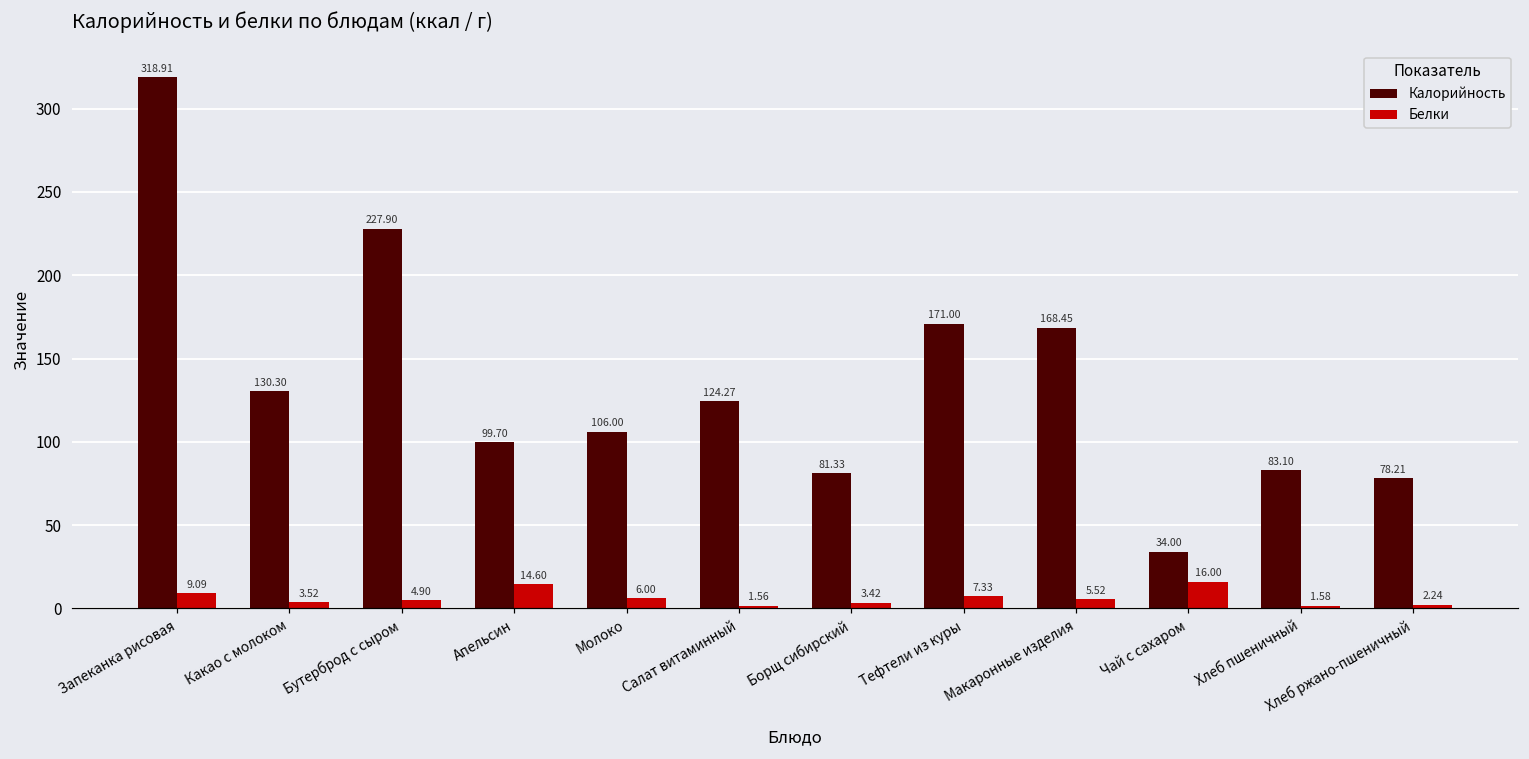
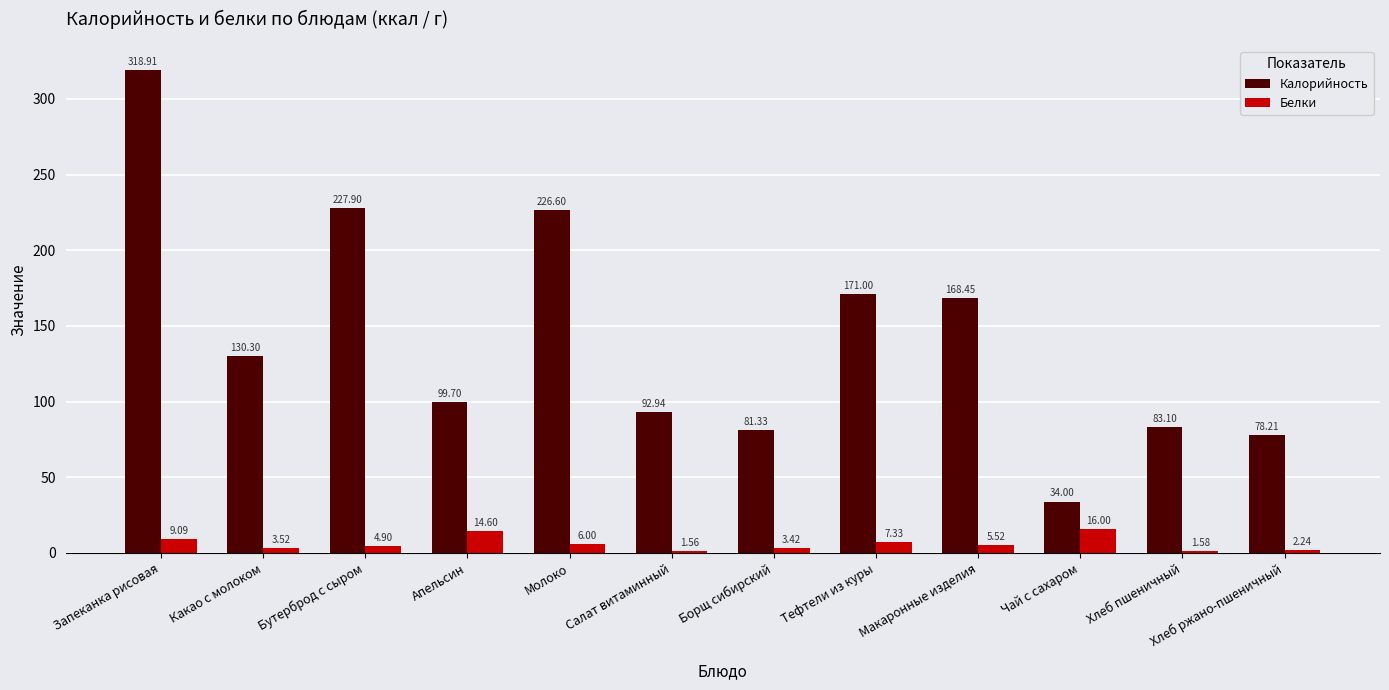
  {
    "Калорийность": {
      "Запеканка рисовая": 318.91,
      "Какао с молоком": 130.30,
      "Бутерброд с сыром": 227.90,
      "Апельсин": 99.70,
-     "Молоко": 106.00,
-     "Салат витаминный": 124.27,
+     "Молоко": 226.60,
+     "Салат витаминный": 92.94,
      "Борщ сибирский": 81.33,
      "Тефтели из куры": 171.00,
      "Макаронные изделия": 168.45,
      "Чай с сахаром": 34.00,
      "Хлеб пшеничный": 83.10,
      "Хлеб ржано-пшеничный": 78.21
    },
    "Белки": {
      "Запеканка рисовая": 9.09,
      "Какао с молоком": 3.52,
      "Бутерброд с сыром": 4.90,
      "Апельсин": 14.60,
      "Молоко": 6.00,
      "Салат витаминный": 1.56,
      "Борщ сибирский": 3.42,
      "Тефтели из куры": 7.33,
      "Макаронные изделия": 5.52,
      "Чай с сахаром": 16.00,
      "Хлеб пшеничный": 1.58,
      "Хлеб ржано-пшеничный": 2.24
    }
  }
